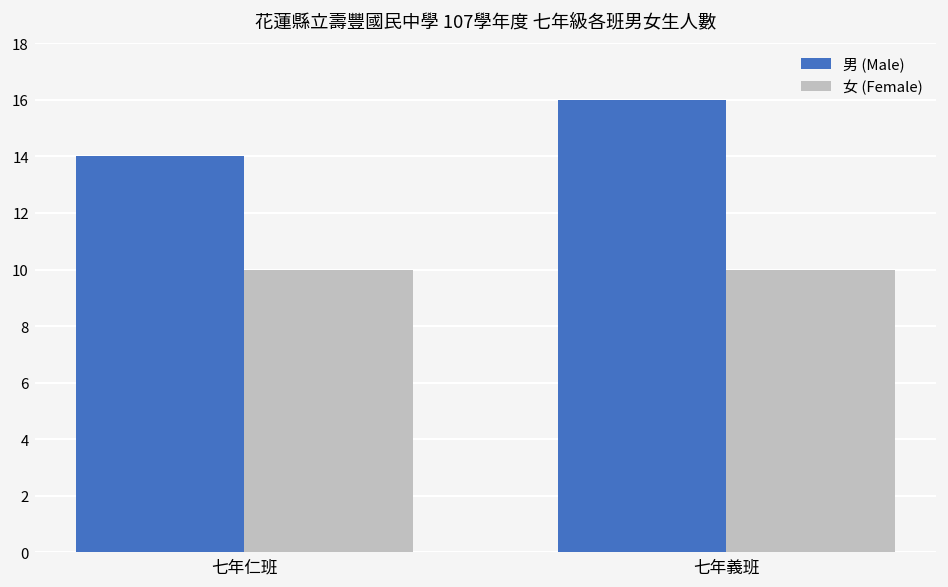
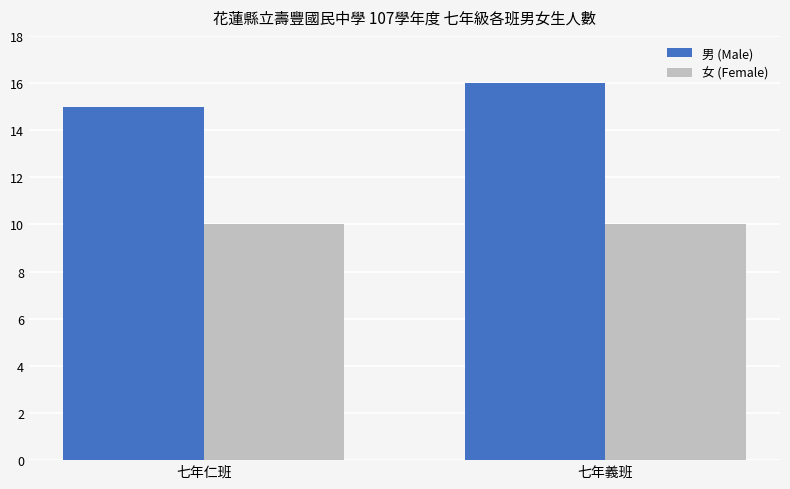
  {
    "男 (Male)": {
-     "七年仁班": 14,
+     "七年仁班": 15,
      "七年義班": 16
    },
    "女 (Female)": {
      "七年仁班": 10,
      "七年義班": 10
    }
  }
